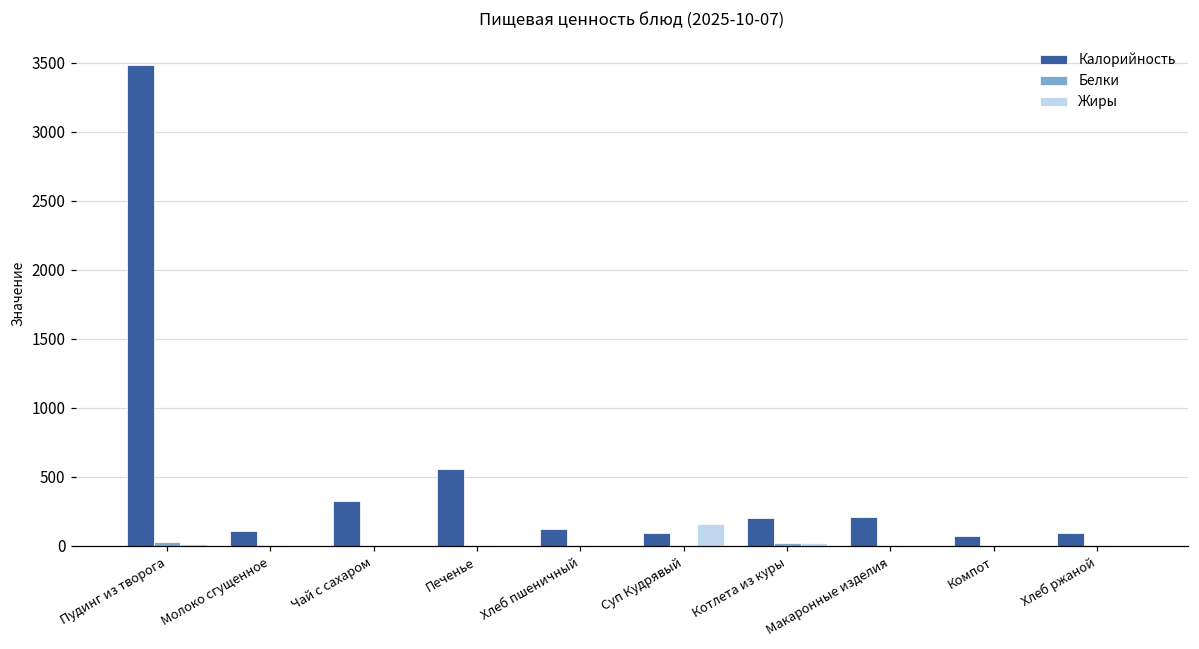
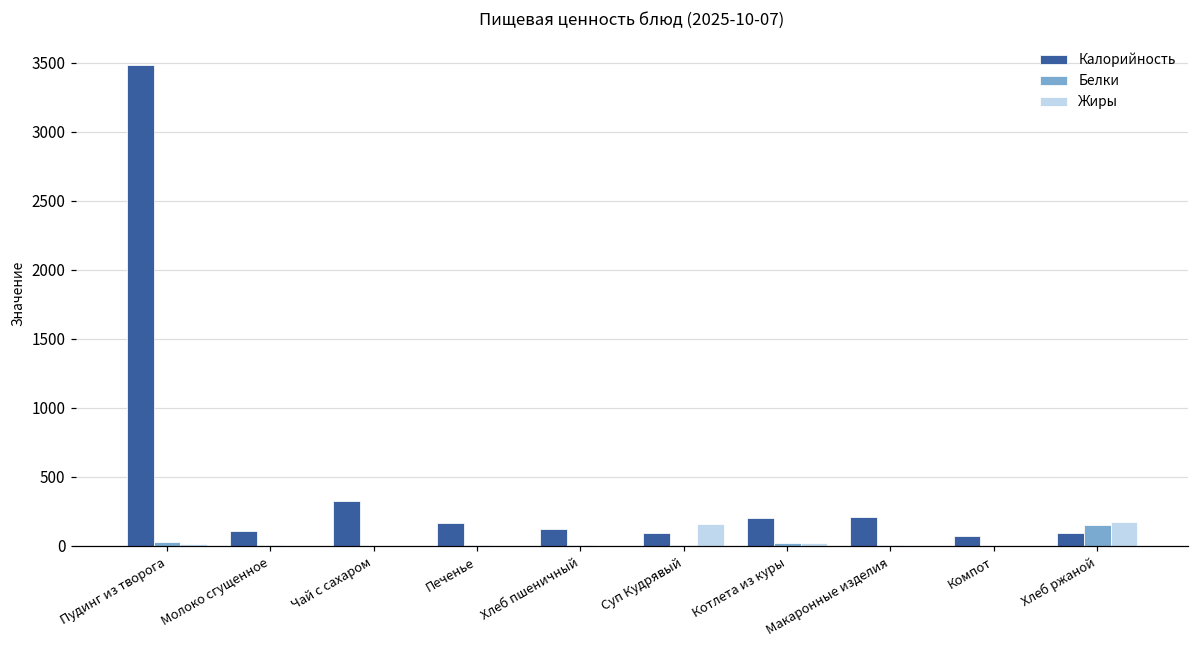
  {
    "Калорийность": {
      "Пудинг из творога": 3490,
      "Молоко сгущенное": 110,
      "Чай с сахаром": 320,
-     "Печенье": 560,
+     "Печенье": 170,
      "Хлеб пшеничный": 120,
      "Суп Кудрявый": 90,
      "Котлета из куры": 200,
      "Макаронные изделия": 210,
      "Компот": 70,
      "Хлеб ржаной": 90
    },
    "Белки": {
      "Пудинг из творога": 30,
      "Чай с сахаром": 0,
      "Компот": 0,
-     "Хлеб ржаной": 0
+     "Хлеб ржаной": 150
    },
    "Жиры": {
      "Чай с сахаром": 0,
      "Хлеб пшеничный": 0,
      "Суп Кудрявый": 160,
      "Котлета из куры": 20,
      "Компот": 0,
-     "Хлеб ржаной": 0
+     "Хлеб ржаной": 170
    }
  }
